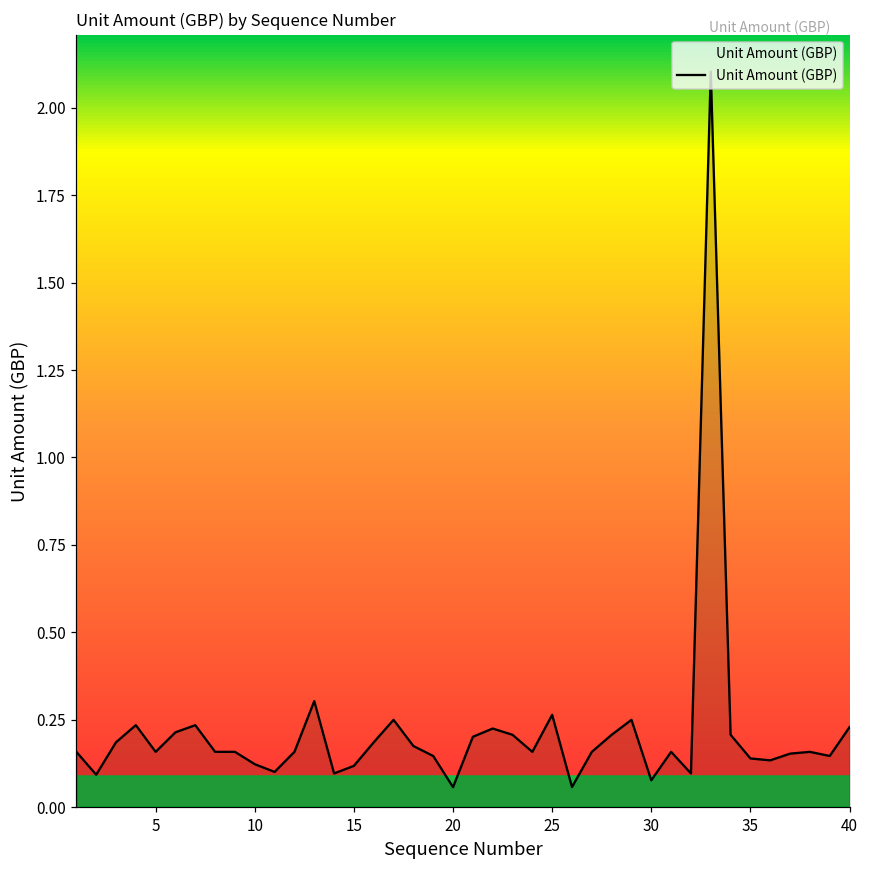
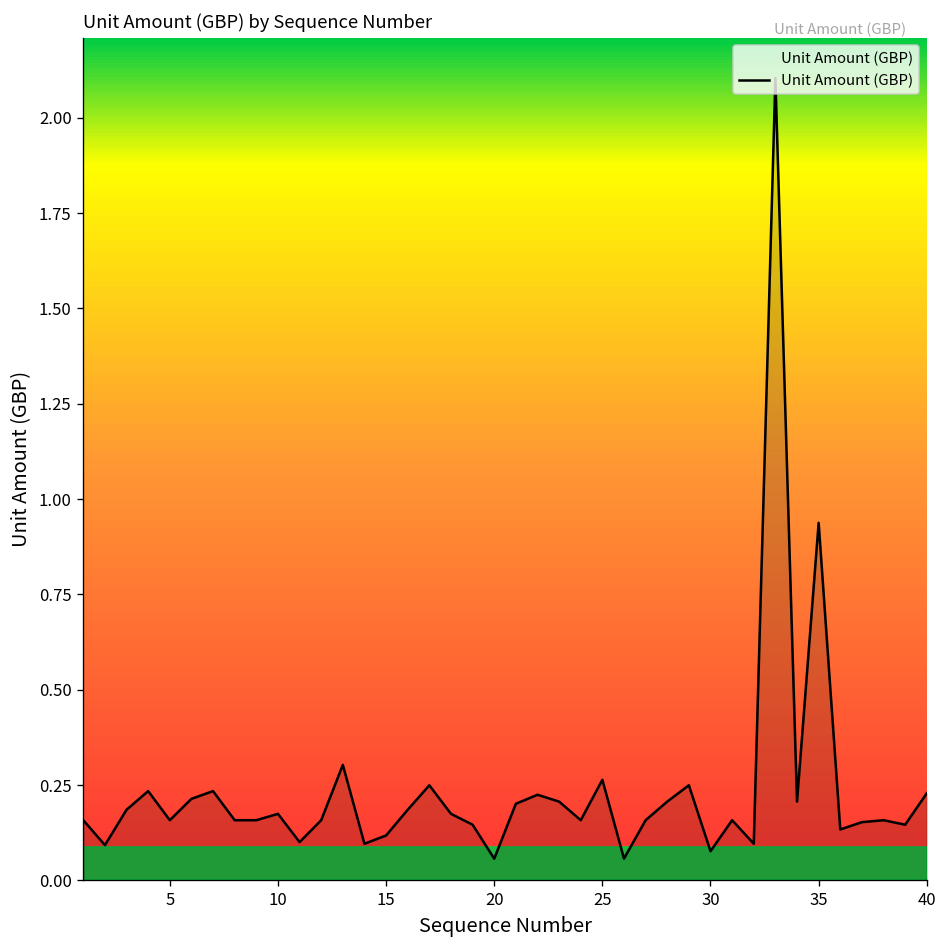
  {
    "5": 0.16,
-   "10": 0.12,
+   "10": 0.17,
    "15": 0.12,
    "25": 0.26,
-   "35": 0.14,
+   "35": 0.94,
    "40": 0.23
  }
